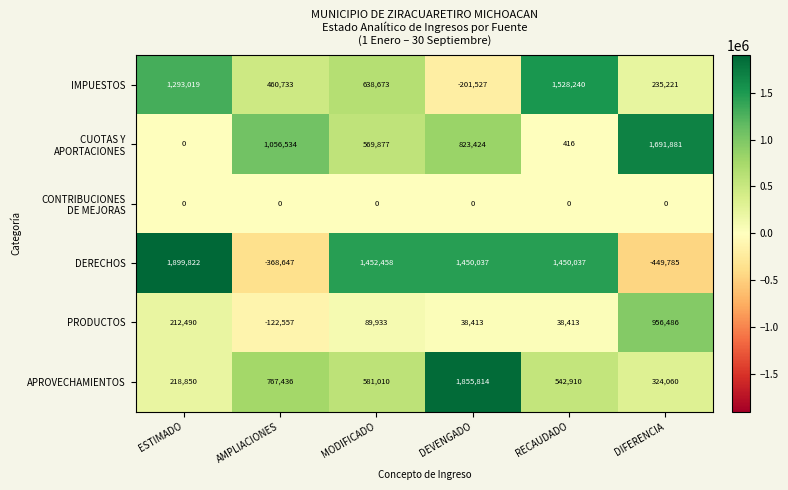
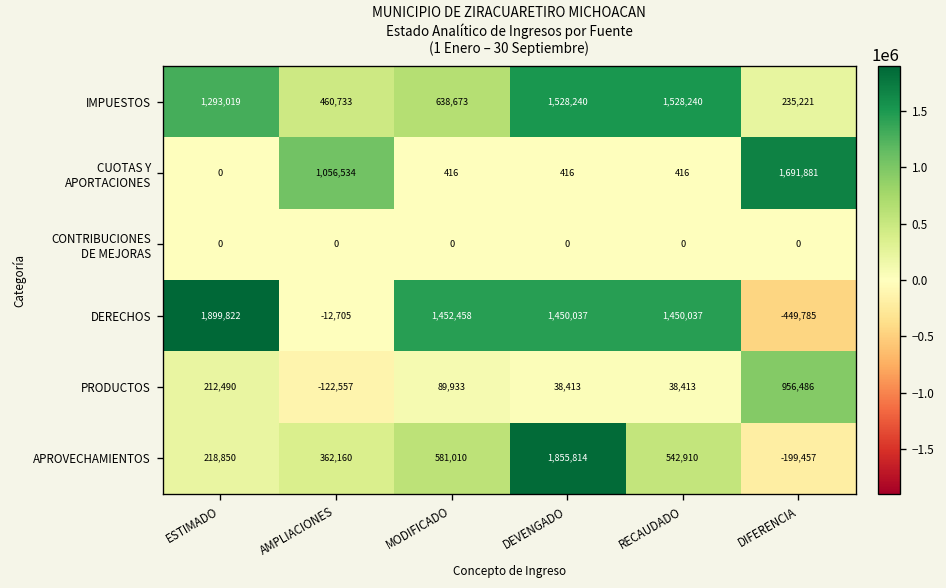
  {
    "IMPUESTOS": {
      "ESTIMADO": "1,293,019",
      "AMPLIACIONES": "460,733",
      "MODIFICADO": "638,673",
-     "DEVENGADO": "-201,527",
+     "DEVENGADO": "1,528,240",
      "RECAUDADO": "1,528,240",
      "DIFERENCIA": "235,221"
    },
    "CUOTAS Y APORTACIONES": {
      "ESTIMADO": "0",
      "AMPLIACIONES": "1,056,534",
-     "MODIFICADO": "569,877",
-     "DEVENGADO": "823,424",
+     "MODIFICADO": "416",
+     "DEVENGADO": "416",
      "RECAUDADO": "416",
      "DIFERENCIA": "1,691,881"
    },
    "CONTRIBUCIONES DE MEJORAS": {
      "ESTIMADO": "0",
      "AMPLIACIONES": "0",
      "MODIFICADO": "0",
      "DEVENGADO": "0",
      "RECAUDADO": "0",
      "DIFERENCIA": "0"
    },
    "DERECHOS": {
      "ESTIMADO": "1,899,822",
-     "AMPLIACIONES": "-368,647",
+     "AMPLIACIONES": "-12,705",
      "MODIFICADO": "1,452,458",
      "DEVENGADO": "1,450,037",
      "RECAUDADO": "1,450,037",
      "DIFERENCIA": "-449,785"
    },
    "PRODUCTOS": {
      "ESTIMADO": "212,490",
      "AMPLIACIONES": "-122,557",
      "MODIFICADO": "89,933",
      "DEVENGADO": "38,413",
      "RECAUDADO": "38,413",
      "DIFERENCIA": "956,486"
    },
    "APROVECHAMIENTOS": {
      "ESTIMADO": "218,850",
-     "AMPLIACIONES": "767,436",
+     "AMPLIACIONES": "362,160",
      "MODIFICADO": "581,010",
      "DEVENGADO": "1,855,814",
      "RECAUDADO": "542,910",
-     "DIFERENCIA": "324,060"
+     "DIFERENCIA": "-199,457"
    }
  }
